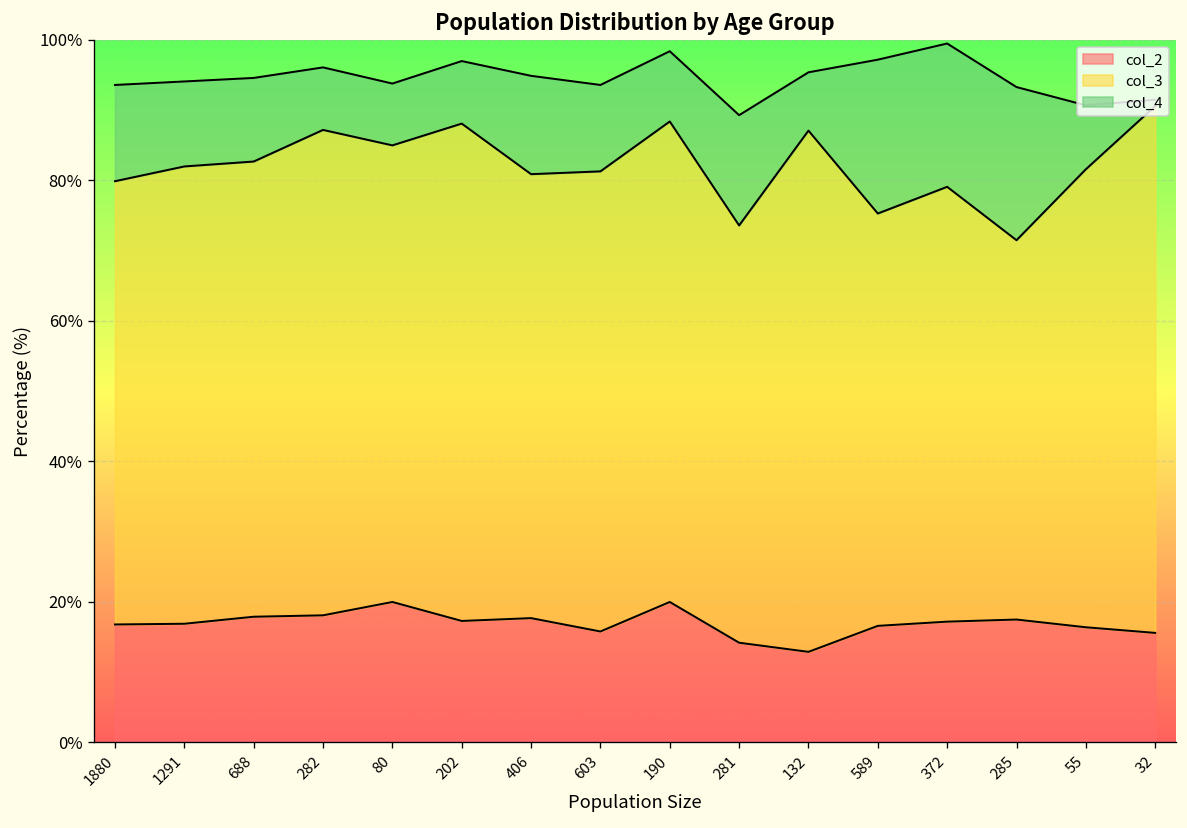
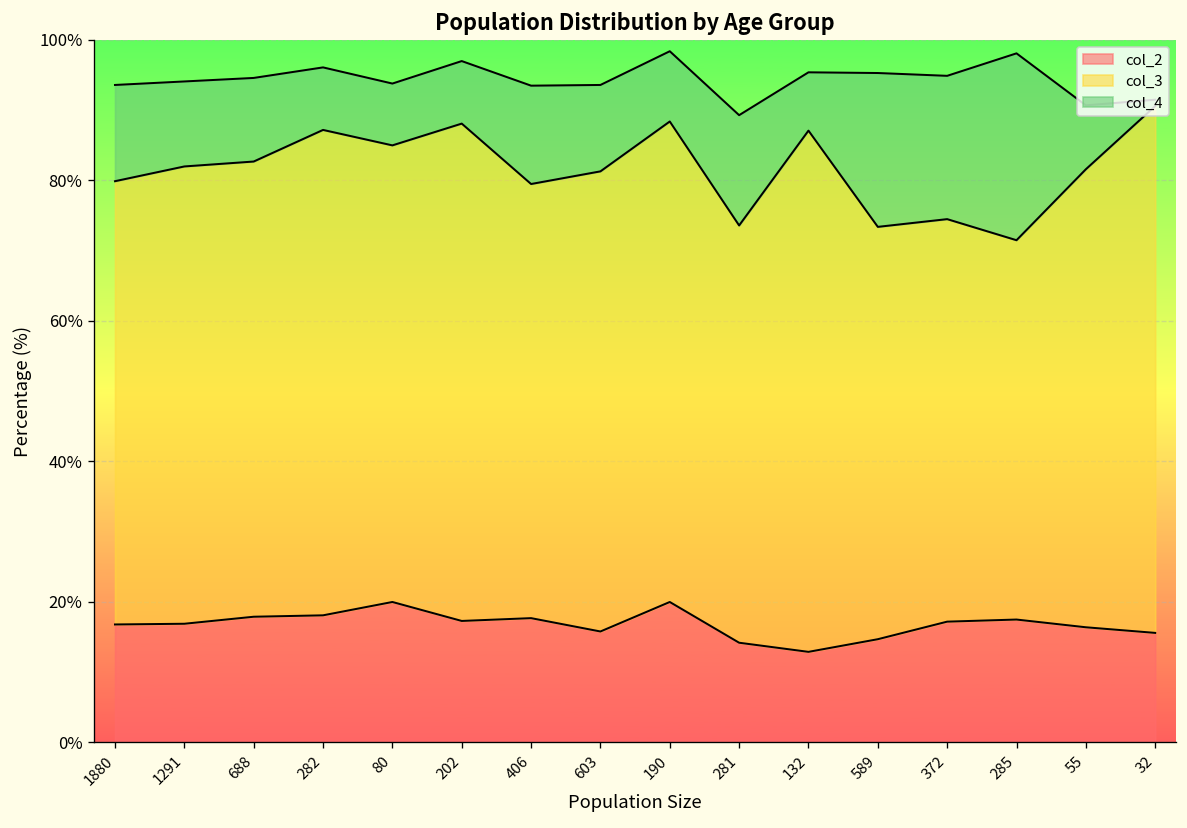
  {
    "col_2": {
      "1880": "17%",
      "1291": "17%",
      "688": "18%",
      "282": "18%",
      "80": "20%",
      "202": "17%",
      "406": "18%",
      "603": "16%",
      "190": "20%",
      "281": "14%",
      "132": "13%",
-     "589": "17%",
+     "589": "15%",
      "372": "17%",
      "285": "18%",
      "55": "16%",
      "32": "16%"
    },
    "col_3": {
      "1880": "63%",
      "1291": "65%",
      "688": "65%",
      "282": "69%",
      "80": "65%",
      "202": "71%",
-     "406": "63%",
+     "406": "62%",
      "603": "66%",
      "190": "68%",
      "281": "59%",
      "132": "74%",
      "589": "59%",
-     "372": "62%",
+     "372": "57%",
      "285": "54%",
      "55": "65%"
    },
    "col_4": {
      "1880": "14%",
      "1291": "12%",
      "688": "12%",
      "282": "9%",
      "80": "9%",
      "202": "9%",
      "406": "14%",
      "603": "12%",
      "190": "10%",
      "281": "16%",
      "132": "8%",
      "589": "22%",
      "372": "20%",
-     "285": "22%"
+     "285": "27%"
    }
  }
